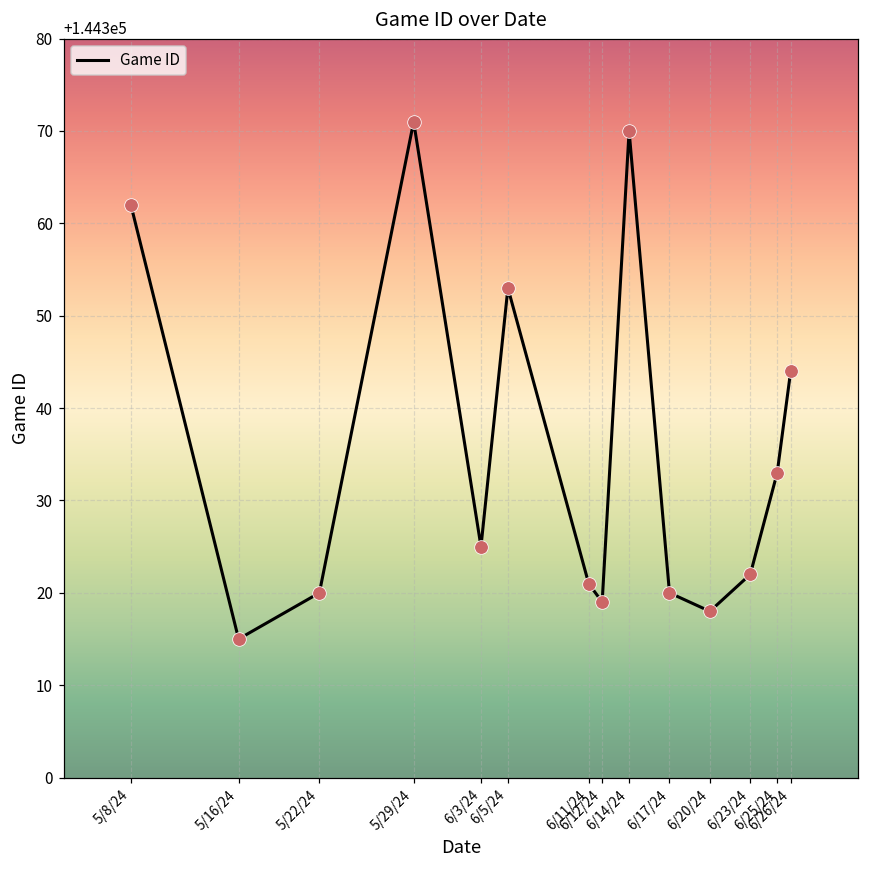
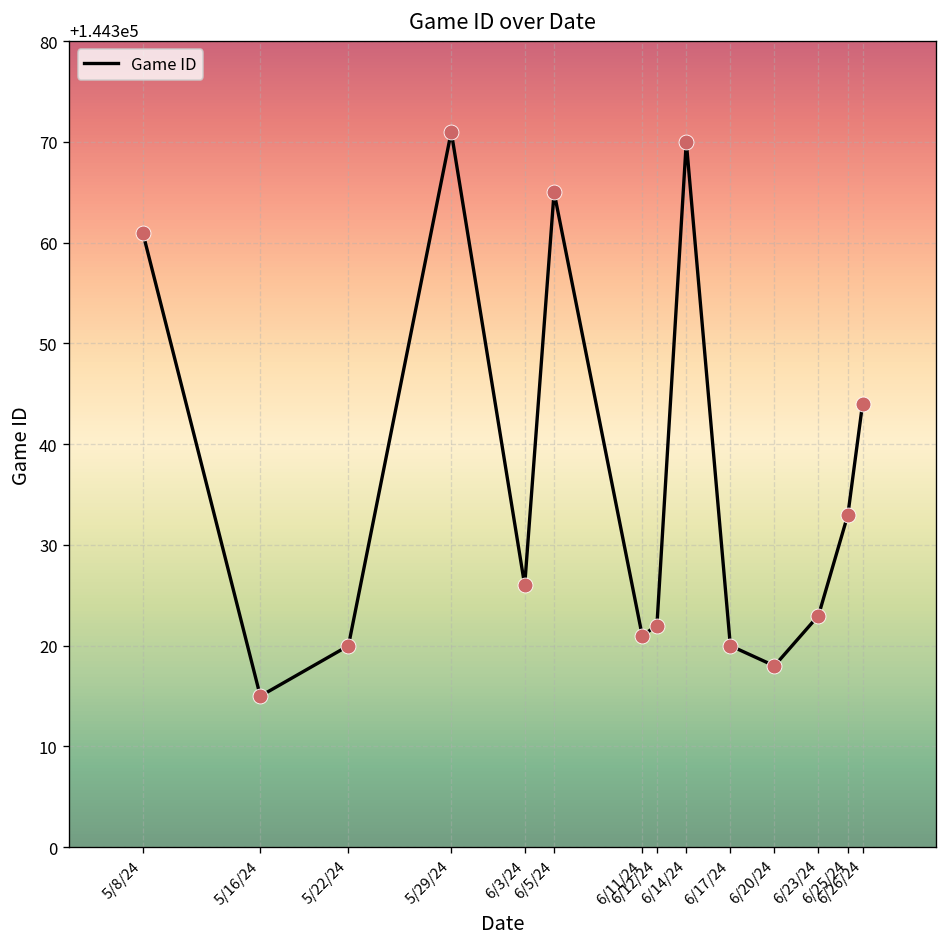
  {
-   "5/8/24": 144362,
+   "5/8/24": 144361,
    "5/16/24": 144315,
    "5/22/24": 144320,
    "5/29/24": 144371,
-   "6/3/24": 144325,
-   "6/5/24": 144353,
+   "6/3/24": 144326,
+   "6/5/24": 144365,
    "6/11/24": 144321,
-   "6/12/24": 144319,
+   "6/12/24": 144322,
    "6/14/24": 144370,
    "6/17/24": 144320,
    "6/20/24": 144318,
-   "6/23/24": 144322,
+   "6/23/24": 144323,
    "6/25/24": 144333,
    "6/26/24": 144344
  }
